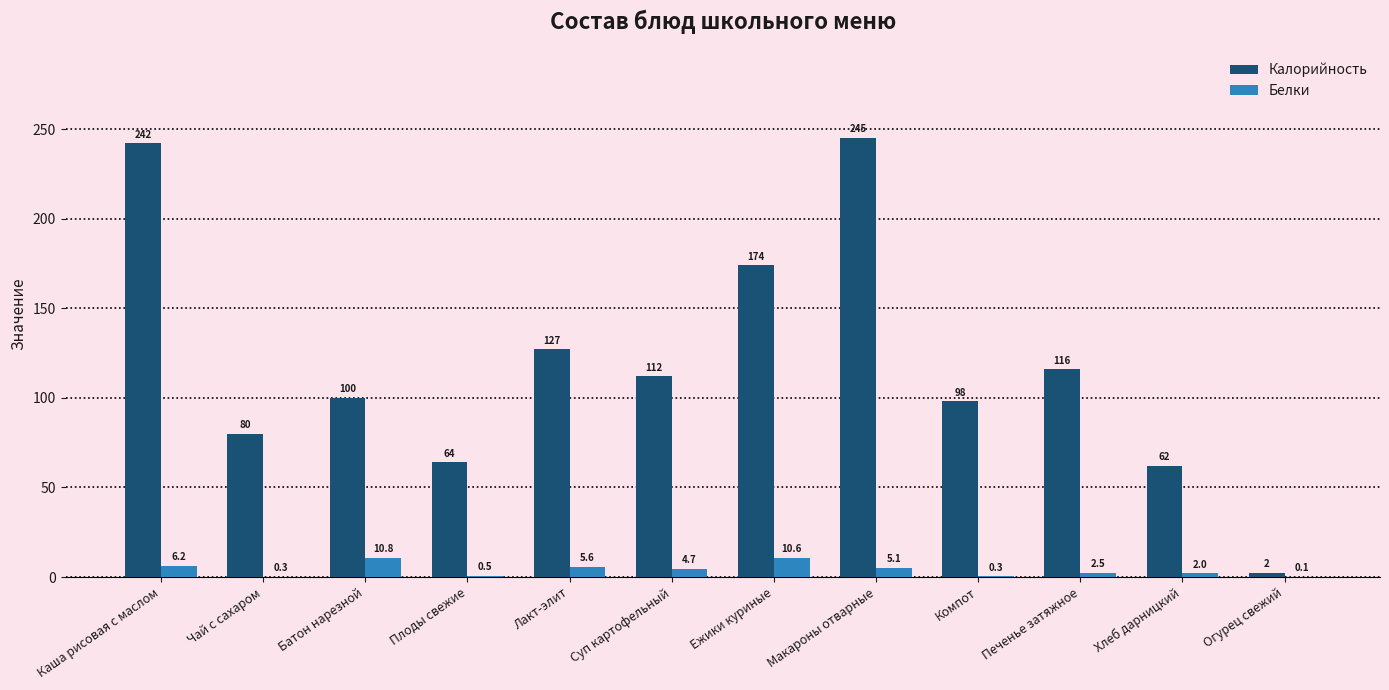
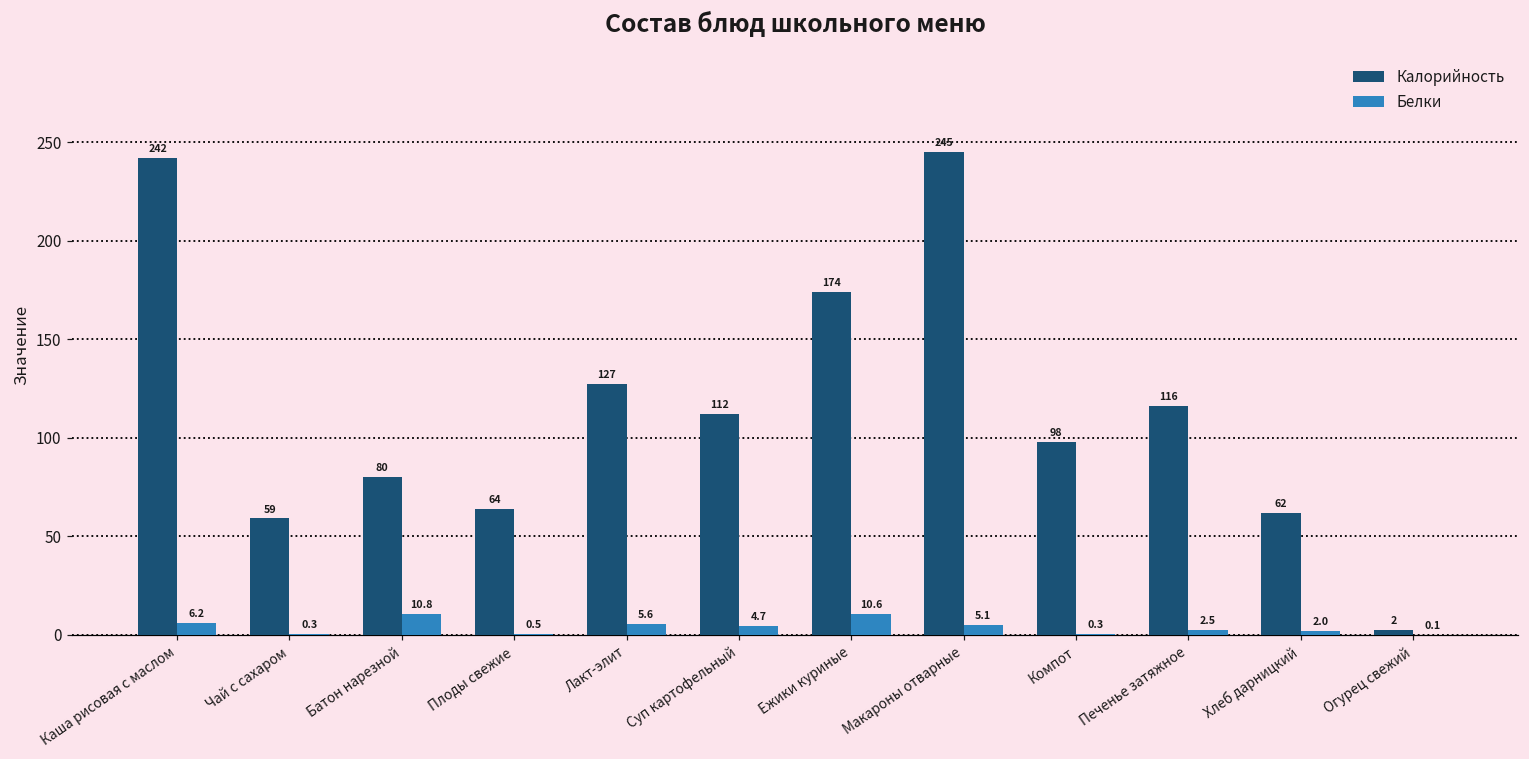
  {
    "Калорийность": {
      "Каша рисовая с маслом": 242,
-     "Чай с сахаром": 80,
-     "Батон нарезной": 100,
+     "Чай с сахаром": 59,
+     "Батон нарезной": 80,
      "Плоды свежие": 64,
      "Лакт-элит": 127,
      "Суп картофельный": 112,
      "Ежики куриные": 174,
      "Макароны отварные": 245,
      "Компот": 98,
      "Печенье затяжное": 116,
      "Хлеб дарницкий": 62,
      "Огурец свежий": 2
    },
    "Белки": {
      "Каша рисовая с маслом": 6.2,
      "Чай с сахаром": 0.3,
      "Батон нарезной": 10.8,
      "Плоды свежие": 0.5,
      "Лакт-элит": 5.6,
      "Суп картофельный": 4.7,
      "Ежики куриные": 10.6,
      "Макароны отварные": 5.1,
      "Компот": 0.3,
      "Печенье затяжное": 2.5,
      "Хлеб дарницкий": 2.0,
      "Огурец свежий": 0.1
    }
  }
